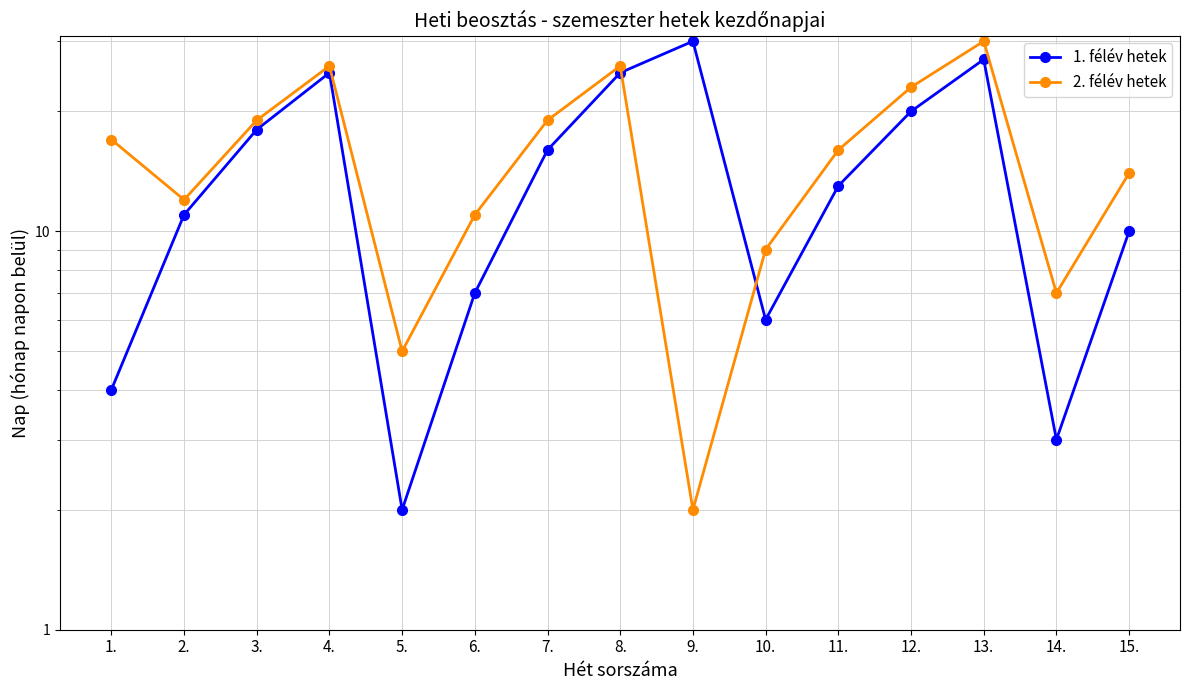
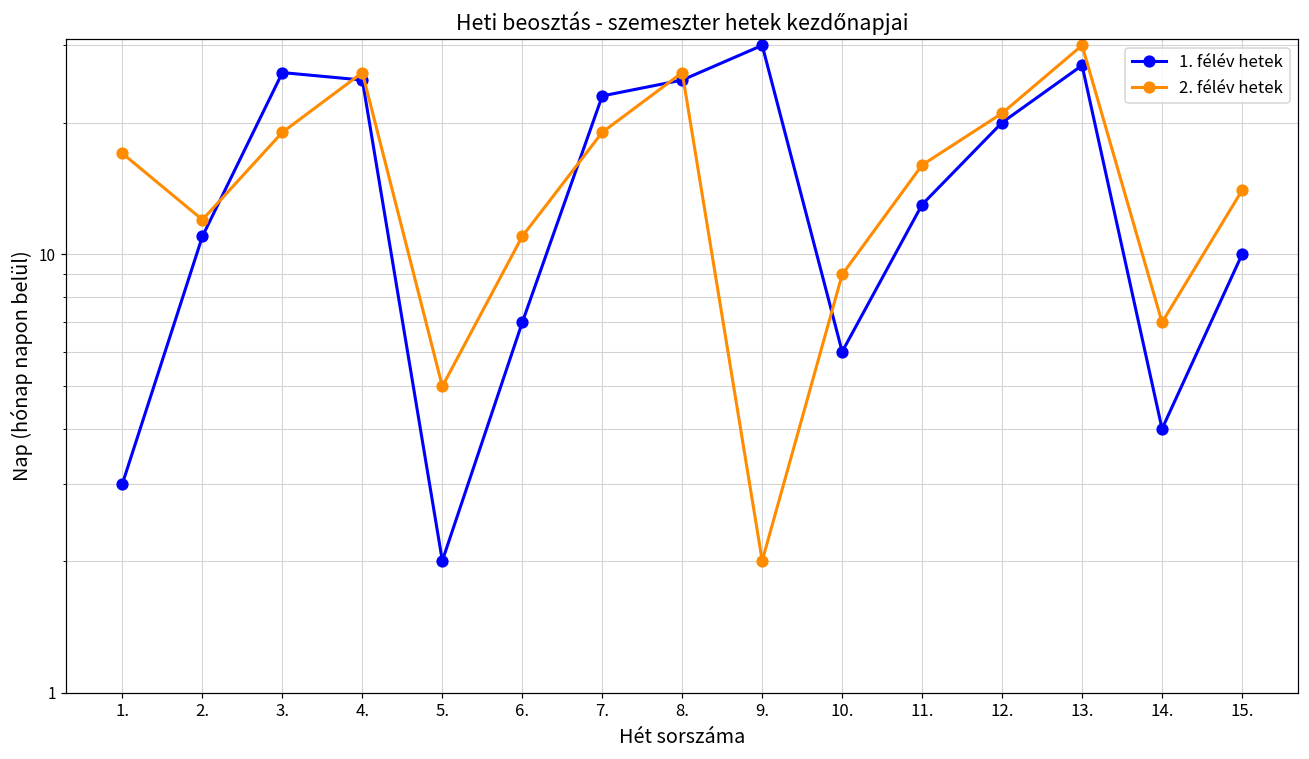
  {
    "1. félév hetek": {
-     "1.": 4,
+     "1.": 3,
      "2.": 11,
-     "3.": 18,
+     "3.": 26,
      "4.": 25,
      "5.": 2,
      "6.": 7,
-     "7.": 16,
+     "7.": 23,
      "8.": 25,
      "9.": 30,
      "10.": 6,
      "11.": 13,
      "12.": 20,
      "13.": 27,
-     "14.": 3,
+     "14.": 4,
      "15.": 10
    },
    "2. félév hetek": {
      "1.": 17,
      "2.": 12,
      "3.": 19,
      "4.": 26,
      "5.": 5,
      "6.": 11,
      "7.": 19,
      "8.": 26,
      "9.": 2,
      "10.": 9,
      "11.": 16,
-     "12.": 23,
+     "12.": 21,
      "13.": 30,
      "14.": 7,
      "15.": 14
    }
  }
